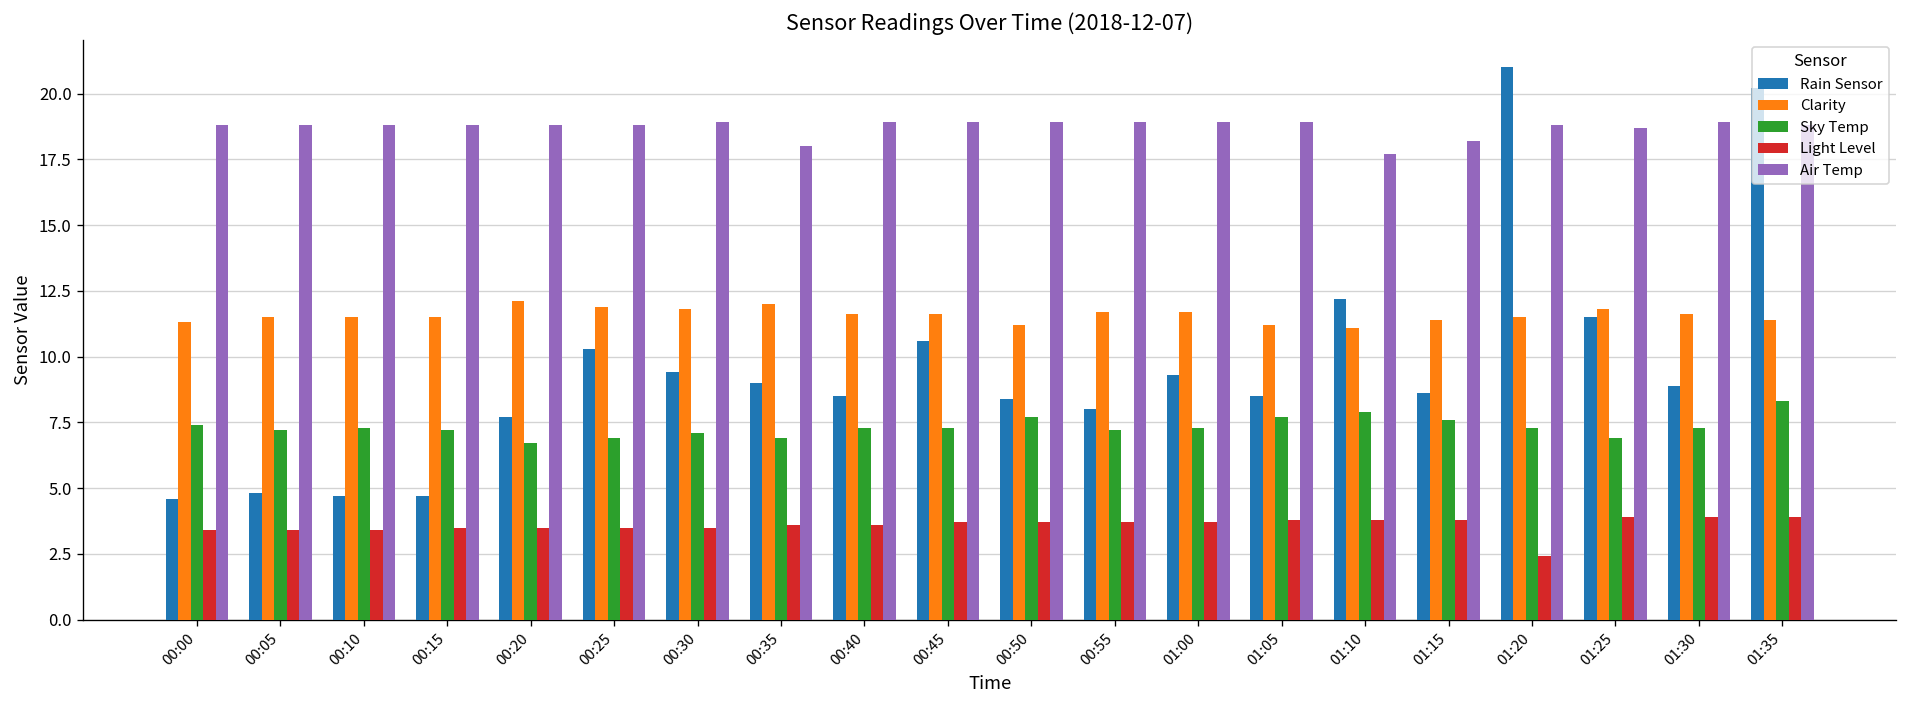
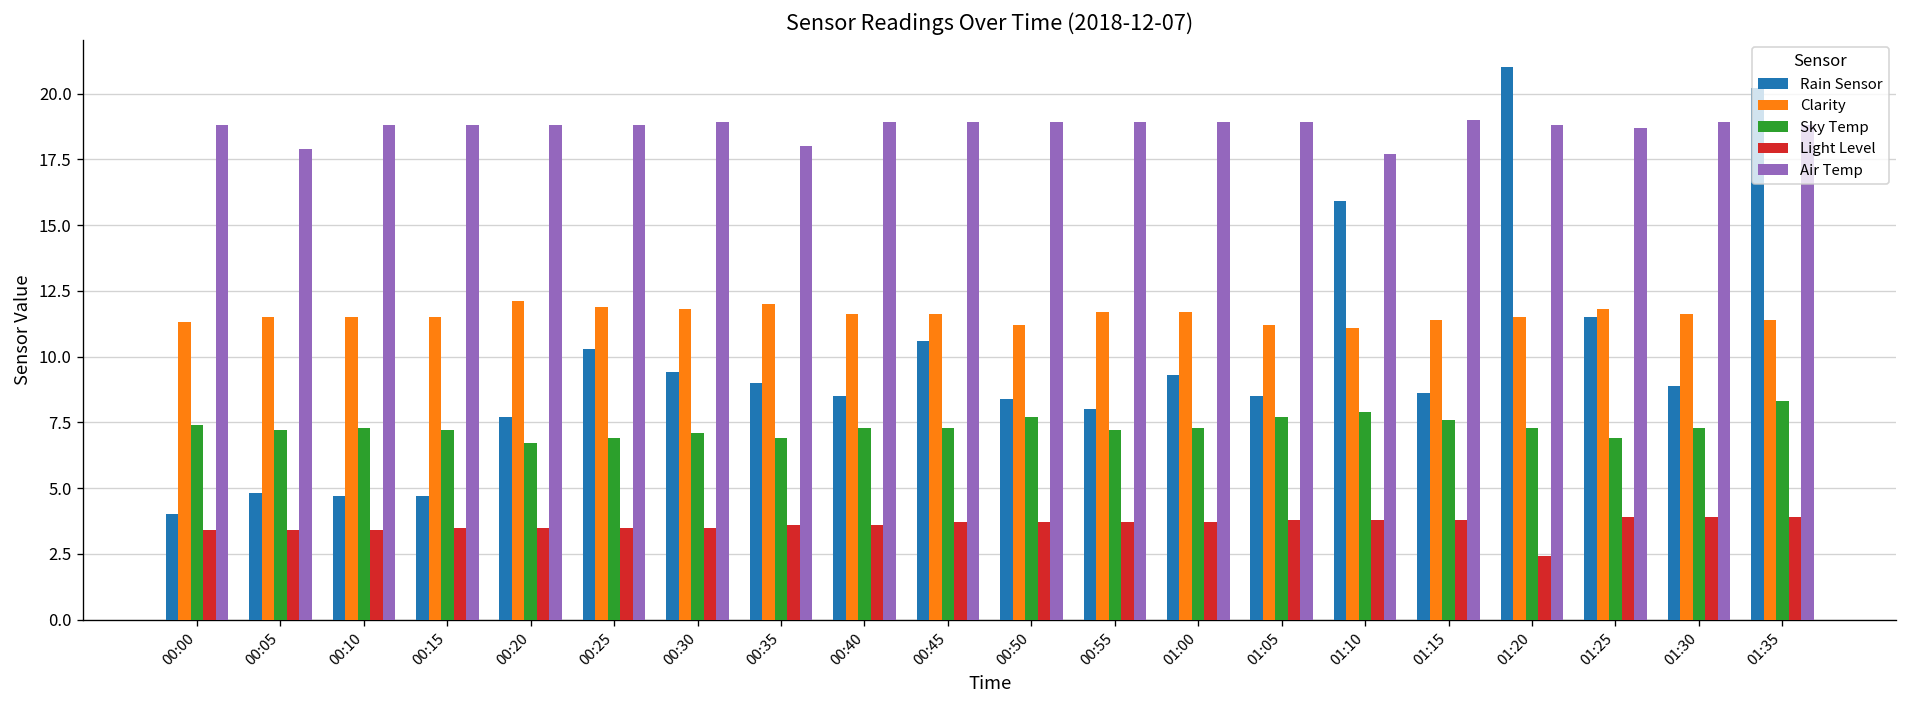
  {
    "Rain Sensor": {
-     "00:00": 4.6,
+     "00:00": 4.0,
      "00:05": 4.8,
      "00:10": 4.7,
      "00:15": 4.7,
      "00:20": 7.7,
      "00:25": 10.3,
      "00:30": 9.4,
      "00:35": 9.0,
      "00:40": 8.5,
      "00:45": 10.6,
      "00:50": 8.4,
      "00:55": 8.0,
      "01:00": 9.3,
      "01:05": 8.5,
-     "01:10": 12.2,
+     "01:10": 15.9,
      "01:15": 8.6,
      "01:20": 21.0,
      "01:25": 11.5,
      "01:30": 8.9
    },
    "Clarity": {
      "00:00": 11.3,
      "00:05": 11.5,
      "00:10": 11.5,
      "00:15": 11.5,
      "00:20": 12.1,
      "00:25": 11.9,
      "00:30": 11.8,
      "00:35": 12.0,
      "00:40": 11.6,
      "00:45": 11.6,
      "00:50": 11.2,
      "00:55": 11.7,
      "01:00": 11.7,
      "01:05": 11.2,
      "01:10": 11.1,
      "01:15": 11.4,
      "01:20": 11.5,
      "01:25": 11.8,
      "01:30": 11.6,
      "01:35": 11.4
    },
    "Sky Temp": {
      "00:00": 7.4,
      "00:05": 7.2,
      "00:10": 7.3,
      "00:15": 7.2,
      "00:20": 6.7,
      "00:25": 6.9,
      "00:30": 7.1,
      "00:35": 6.9,
      "00:40": 7.3,
      "00:45": 7.3,
      "00:50": 7.7,
      "00:55": 7.2,
      "01:00": 7.3,
      "01:05": 7.7,
      "01:10": 7.9,
      "01:15": 7.6,
      "01:20": 7.3,
      "01:25": 6.9,
      "01:30": 7.3,
      "01:35": 8.3
    },
    "Light Level": {
      "00:00": 3.4,
      "00:05": 3.4,
      "00:10": 3.4,
      "00:15": 3.5,
      "00:20": 3.5,
      "00:25": 3.5,
      "00:30": 3.5,
      "00:35": 3.6,
      "00:40": 3.6,
      "00:45": 3.7,
      "00:50": 3.7,
      "00:55": 3.7,
      "01:00": 3.7,
      "01:05": 3.8,
      "01:10": 3.8,
      "01:15": 3.8,
      "01:20": 2.4,
      "01:25": 3.9,
      "01:30": 3.9,
      "01:35": 3.9
    },
    "Air Temp": {
      "00:00": 18.8,
-     "00:05": 18.8,
+     "00:05": 17.9,
      "00:10": 18.8,
      "00:15": 18.8,
      "00:20": 18.8,
      "00:25": 18.8,
      "00:30": 18.9,
      "00:35": 18.0,
      "00:40": 18.9,
      "00:45": 18.9,
      "00:50": 18.9,
      "00:55": 18.9,
      "01:00": 18.9,
      "01:05": 18.9,
      "01:10": 17.7,
-     "01:15": 18.2,
+     "01:15": 19.0,
      "01:20": 18.8,
      "01:25": 18.7,
      "01:30": 18.9
    }
  }
